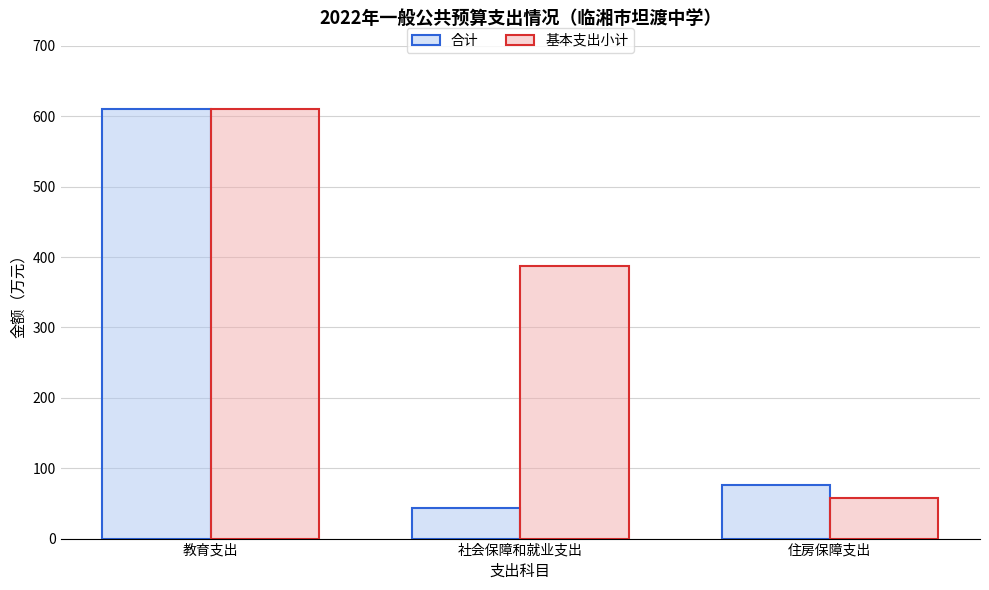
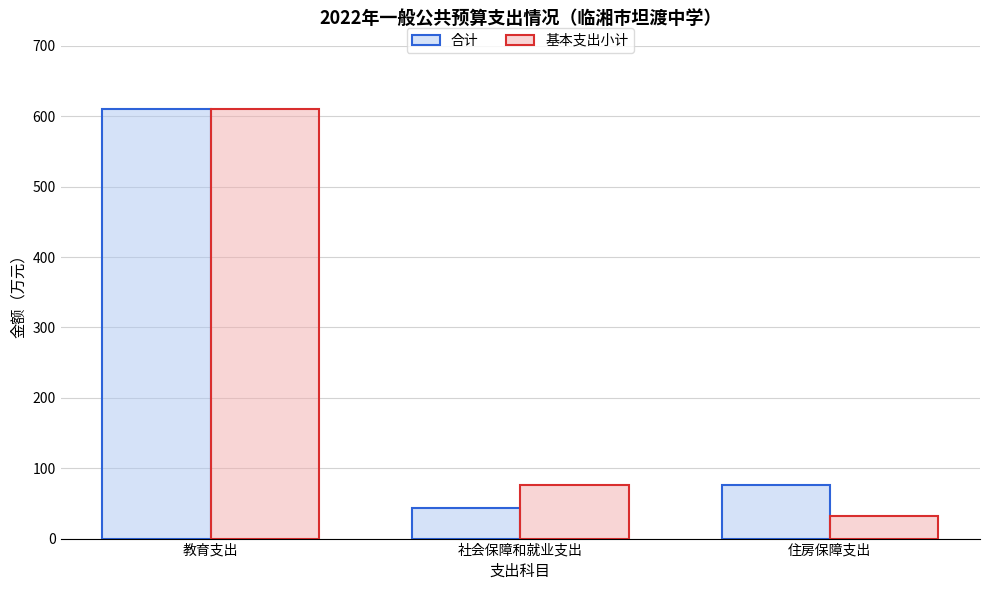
  {
    "合计": {
      "教育支出": 610,
      "社会保障和就业支出": 40,
      "住房保障支出": 80
    },
    "基本支出小计": {
      "教育支出": 610,
-     "社会保障和就业支出": 390,
-     "住房保障支出": 60
+     "社会保障和就业支出": 80,
+     "住房保障支出": 30
    }
  }
